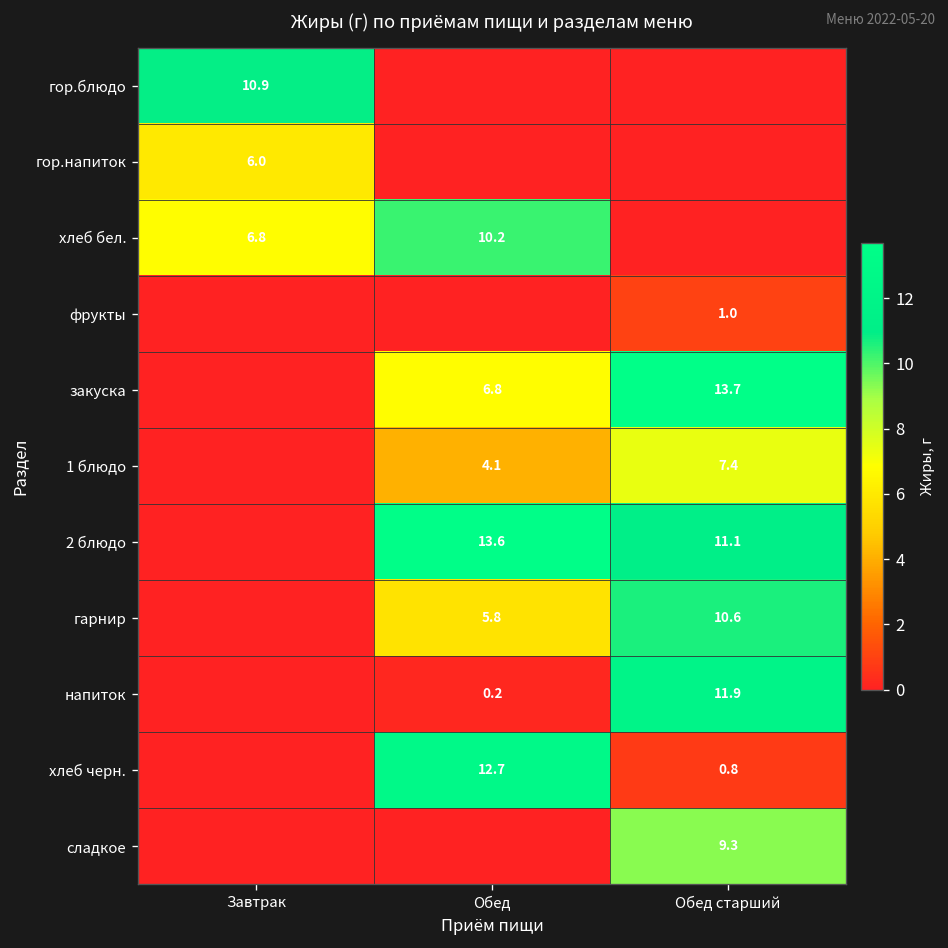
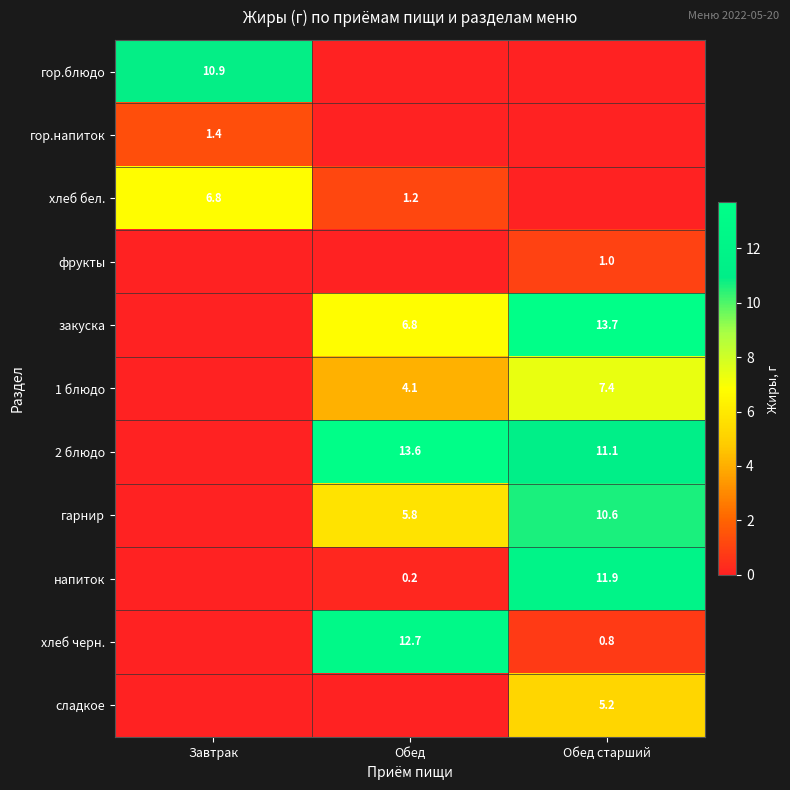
  {
    "гор.блюдо": {
      "Завтрак": 10.9
    },
    "гор.напиток": {
-     "Завтрак": 6.0
+     "Завтрак": 1.4
    },
    "хлеб бел.": {
      "Завтрак": 6.8,
-     "Обед": 10.2
+     "Обед": 1.2
    },
    "фрукты": {
      "Обед старший": 1.0
    },
    "закуска": {
      "Обед": 6.8,
      "Обед старший": 13.7
    },
    "1 блюдо": {
      "Обед": 4.1,
      "Обед старший": 7.4
    },
    "2 блюдо": {
      "Обед": 13.6,
      "Обед старший": 11.1
    },
    "гарнир": {
      "Обед": 5.8,
      "Обед старший": 10.6
    },
    "напиток": {
      "Обед": 0.2,
      "Обед старший": 11.9
    },
    "хлеб черн.": {
      "Обед": 12.7,
      "Обед старший": 0.8
    },
    "сладкое": {
-     "Обед старший": 9.3
+     "Обед старший": 5.2
    }
  }
